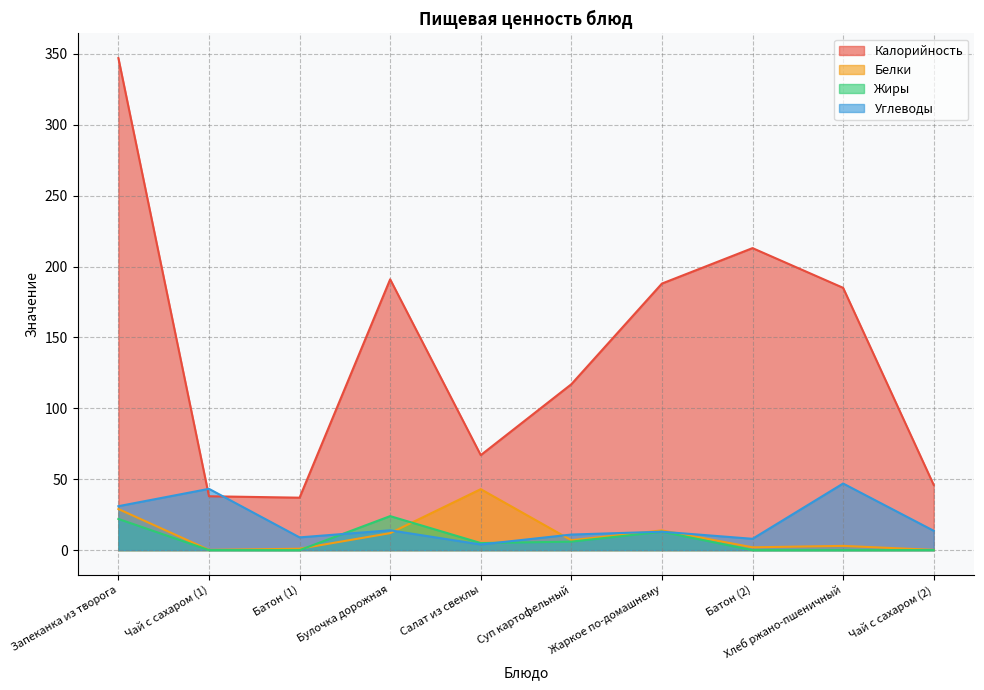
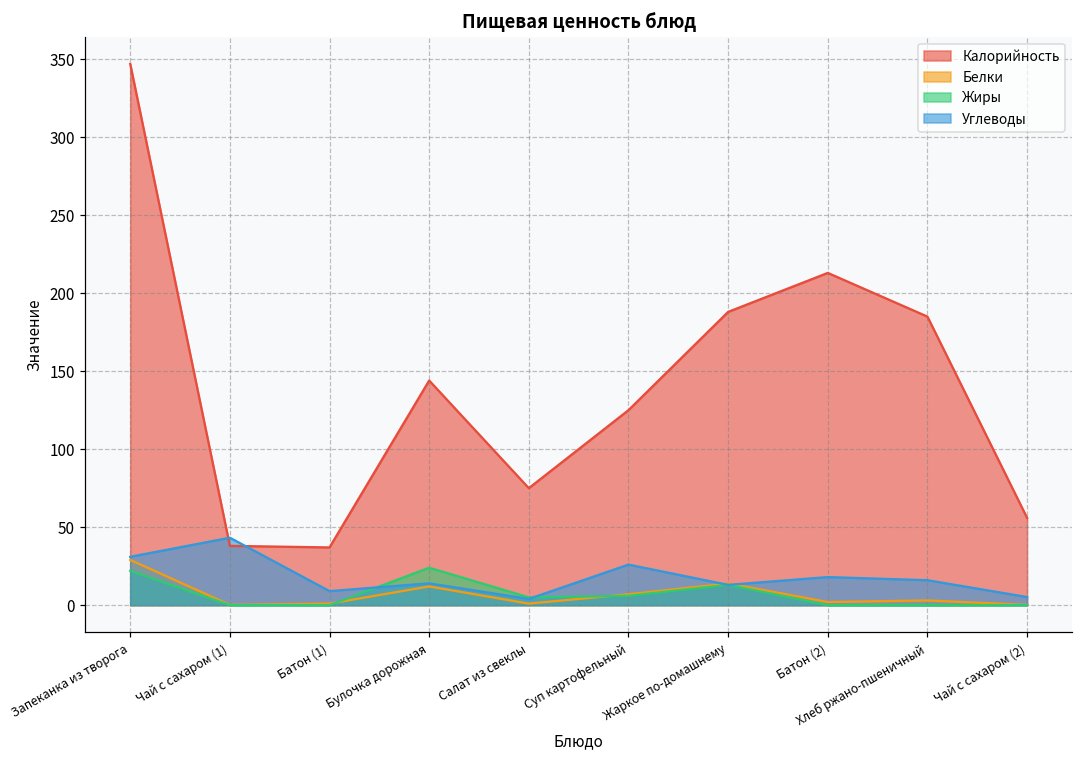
  {
    "Калорийность": {
      "Запеканка из творога": 347,
      "Чай с сахаром (1)": 38,
      "Батон (1)": 37,
-     "Булочка дорожная": 191,
-     "Салат из свеклы": 67,
-     "Суп картофельный": 117,
+     "Булочка дорожная": 144,
+     "Салат из свеклы": 75,
+     "Суп картофельный": 125,
      "Жаркое по-домашнему": 188,
      "Батон (2)": 213,
      "Хлеб ржано-пшеничный": 185,
-     "Чай с сахаром (2)": 46
+     "Чай с сахаром (2)": 56
    },
    "Белки": {
      "Запеканка из творога": 29,
      "Булочка дорожная": 12,
-     "Салат из свеклы": 43,
+     "Салат из свеклы": 1,
      "Батон (2)": 2,
      "Хлеб ржано-пшеничный": 3
    },
    "Жиры": {
      "Запеканка из творога": 22,
      "Булочка дорожная": 24,
      "Батон (2)": 0,
      "Хлеб ржано-пшеничный": 0
    },
    "Углеводы": {
      "Запеканка из творога": 31,
      "Чай с сахаром (1)": 43,
      "Батон (1)": 9,
      "Булочка дорожная": 14,
-     "Суп картофельный": 11,
-     "Батон (2)": 8,
-     "Хлеб ржано-пшеничный": 47,
-     "Чай с сахаром (2)": 14
+     "Суп картофельный": 26,
+     "Батон (2)": 18,
+     "Хлеб ржано-пшеничный": 16,
+     "Чай с сахаром (2)": 5
    }
  }
